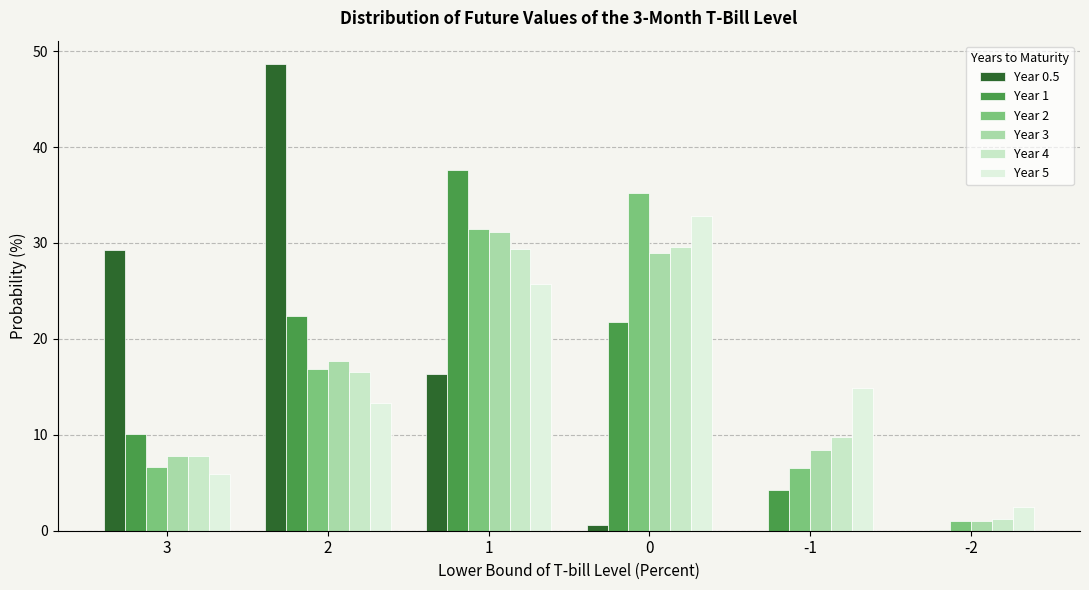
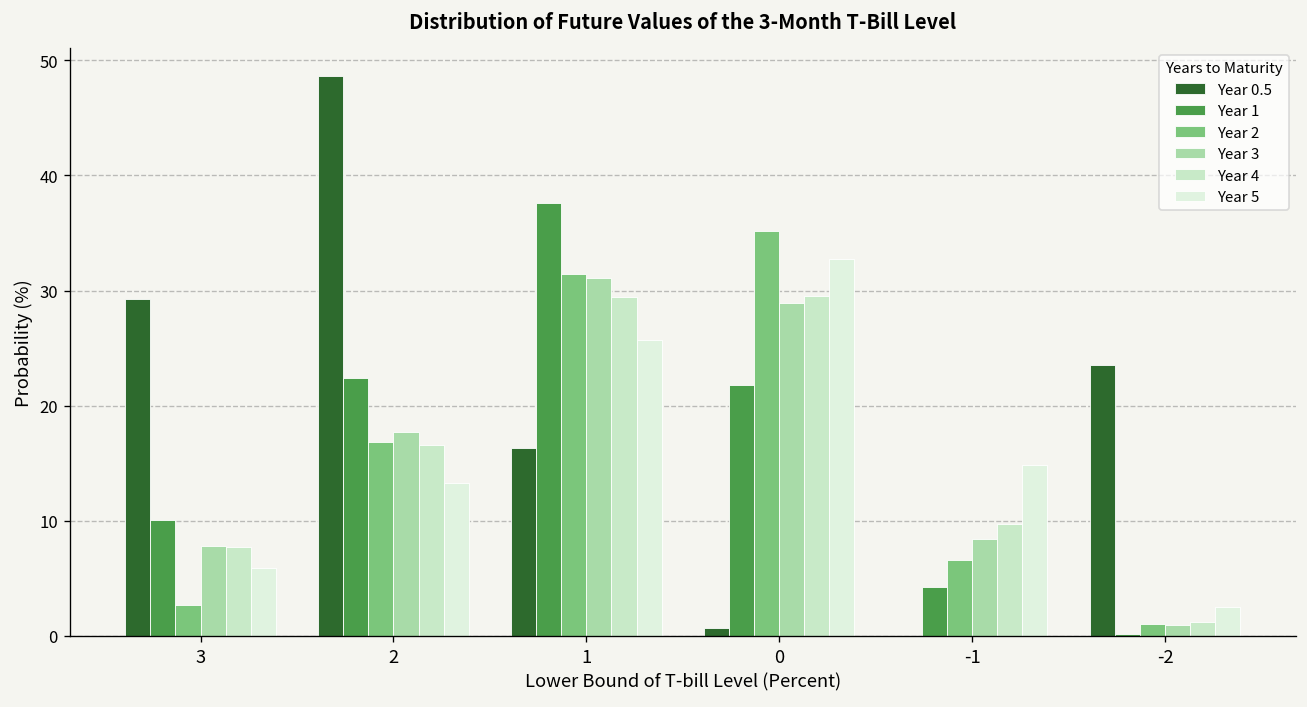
  {
    "Year 0.5": {
      "3": 29,
      "2": 49,
      "1": 16,
      "0": 1,
      "-1": 0,
-     "-2": 0
+     "-2": 24
    },
    "Year 1": {
      "3": 10,
      "2": 22,
      "1": 38,
      "0": 22,
      "-1": 4
    },
    "Year 2": {
-     "3": 7,
+     "3": 3,
      "2": 17,
      "1": 31,
      "0": 35,
      "-1": 7,
      "-2": 1
    }
  }
